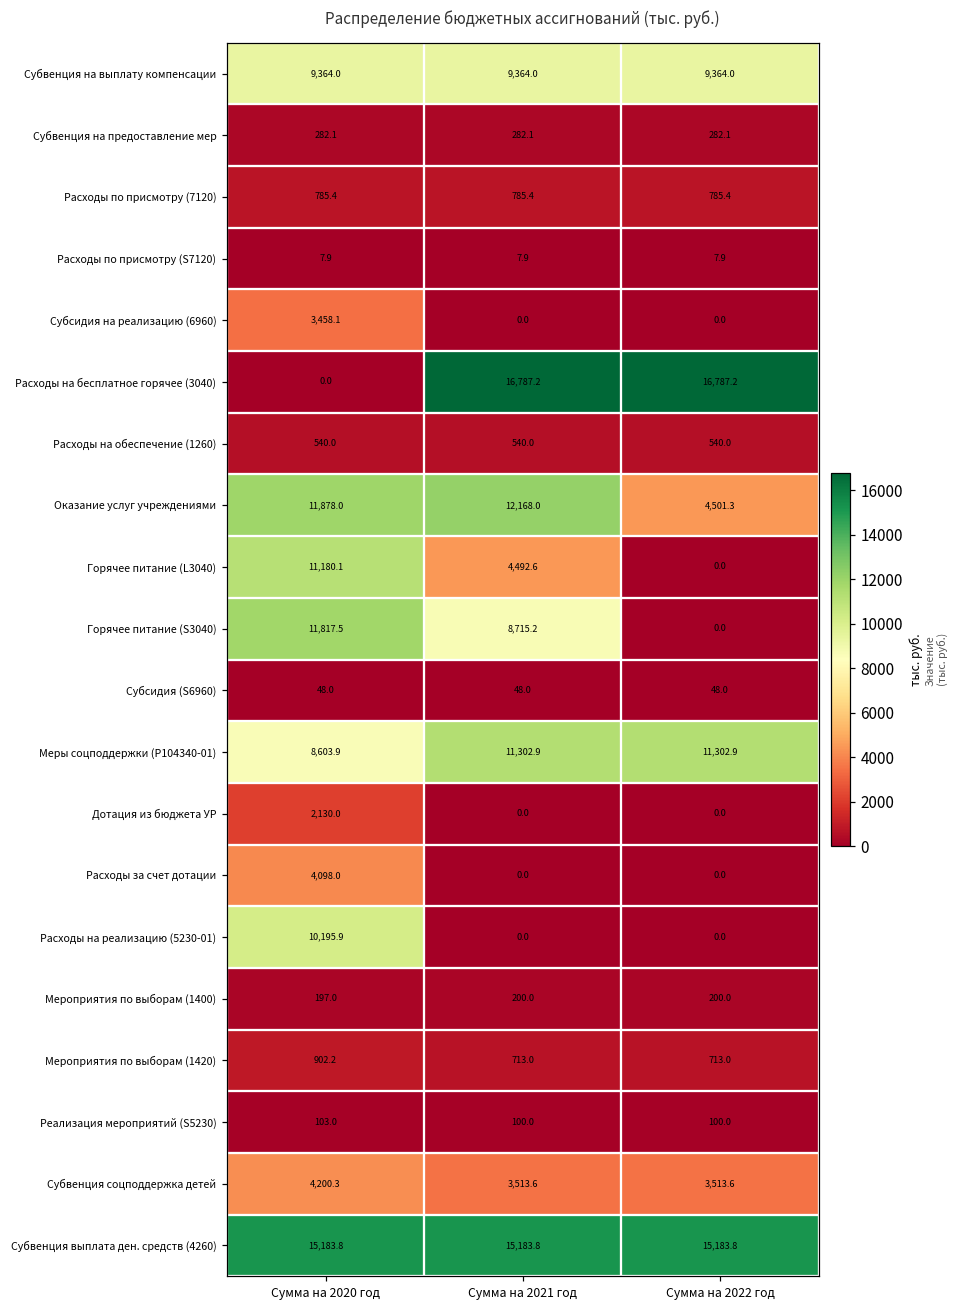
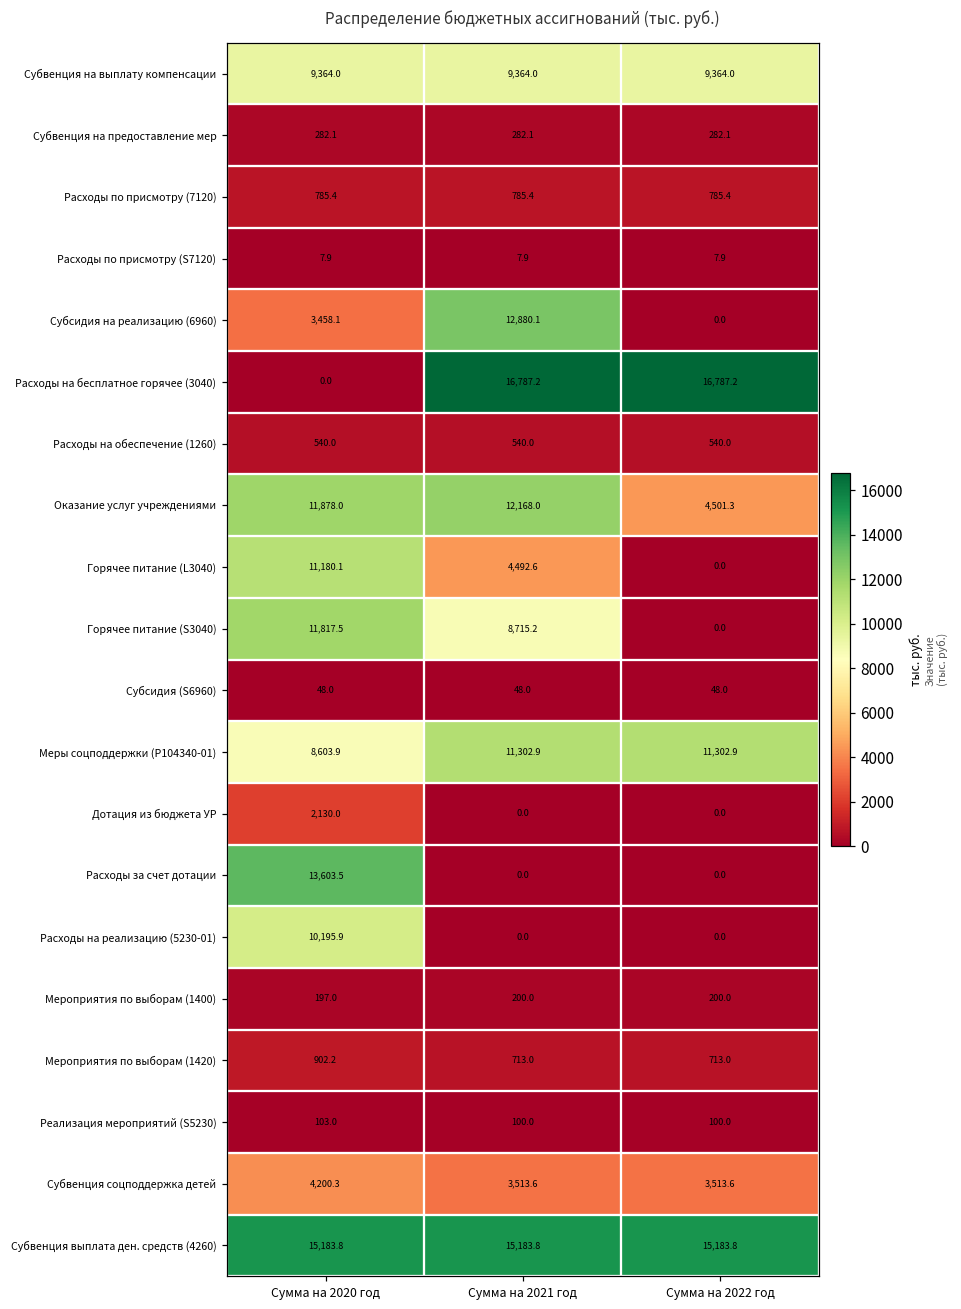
  {
    "Субвенция на выплату компенсации": {
      "Сумма на 2020 год": "9,364.0",
      "Сумма на 2021 год": "9,364.0",
      "Сумма на 2022 год": "9,364.0"
    },
    "Субвенция на предоставление мер": {
      "Сумма на 2020 год": "282.1",
      "Сумма на 2021 год": "282.1",
      "Сумма на 2022 год": "282.1"
    },
    "Расходы по присмотру (7120)": {
      "Сумма на 2020 год": "785.4",
      "Сумма на 2021 год": "785.4",
      "Сумма на 2022 год": "785.4"
    },
    "Расходы по присмотру (S7120)": {
      "Сумма на 2020 год": "7.9",
      "Сумма на 2021 год": "7.9",
      "Сумма на 2022 год": "7.9"
    },
    "Субсидия на реализацию (6960)": {
      "Сумма на 2020 год": "3,458.1",
-     "Сумма на 2021 год": "0.0",
+     "Сумма на 2021 год": "12,880.1",
      "Сумма на 2022 год": "0.0"
    },
    "Расходы на бесплатное горячее (3040)": {
      "Сумма на 2020 год": "0.0",
      "Сумма на 2021 год": "16,787.2",
      "Сумма на 2022 год": "16,787.2"
    },
    "Расходы на обеспечение (1260)": {
      "Сумма на 2020 год": "540.0",
      "Сумма на 2021 год": "540.0",
      "Сумма на 2022 год": "540.0"
    },
    "Оказание услуг учреждениями": {
      "Сумма на 2020 год": "11,878.0",
      "Сумма на 2021 год": "12,168.0",
      "Сумма на 2022 год": "4,501.3"
    },
    "Горячее питание (L3040)": {
      "Сумма на 2020 год": "11,180.1",
      "Сумма на 2021 год": "4,492.6",
      "Сумма на 2022 год": "0.0"
    },
    "Горячее питание (S3040)": {
      "Сумма на 2020 год": "11,817.5",
      "Сумма на 2021 год": "8,715.2",
      "Сумма на 2022 год": "0.0"
    },
    "Субсидия (S6960)": {
      "Сумма на 2020 год": "48.0",
      "Сумма на 2021 год": "48.0",
      "Сумма на 2022 год": "48.0"
    },
    "Меры соцподдержки (P104340-01)": {
      "Сумма на 2020 год": "8,603.9",
      "Сумма на 2021 год": "11,302.9",
      "Сумма на 2022 год": "11,302.9"
    },
    "Дотация из бюджета УР": {
      "Сумма на 2020 год": "2,130.0",
      "Сумма на 2021 год": "0.0",
      "Сумма на 2022 год": "0.0"
    },
    "Расходы за счет дотации": {
-     "Сумма на 2020 год": "4,098.0",
+     "Сумма на 2020 год": "13,603.5",
      "Сумма на 2021 год": "0.0",
      "Сумма на 2022 год": "0.0"
    },
    "Расходы на реализацию (5230-01)": {
      "Сумма на 2020 год": "10,195.9",
      "Сумма на 2021 год": "0.0",
      "Сумма на 2022 год": "0.0"
    },
    "Мероприятия по выборам (1400)": {
      "Сумма на 2020 год": "197.0",
      "Сумма на 2021 год": "200.0",
      "Сумма на 2022 год": "200.0"
    },
    "Мероприятия по выборам (1420)": {
      "Сумма на 2020 год": "902.2",
      "Сумма на 2021 год": "713.0",
      "Сумма на 2022 год": "713.0"
    },
    "Реализация мероприятий (S5230)": {
      "Сумма на 2020 год": "103.0",
      "Сумма на 2021 год": "100.0",
      "Сумма на 2022 год": "100.0"
    },
    "Субвенция соцподдержка детей": {
      "Сумма на 2020 год": "4,200.3",
      "Сумма на 2021 год": "3,513.6",
      "Сумма на 2022 год": "3,513.6"
    },
    "Субвенция выплата ден. средств (4260)": {
      "Сумма на 2020 год": "15,183.8",
      "Сумма на 2021 год": "15,183.8",
      "Сумма на 2022 год": "15,183.8"
    }
  }
